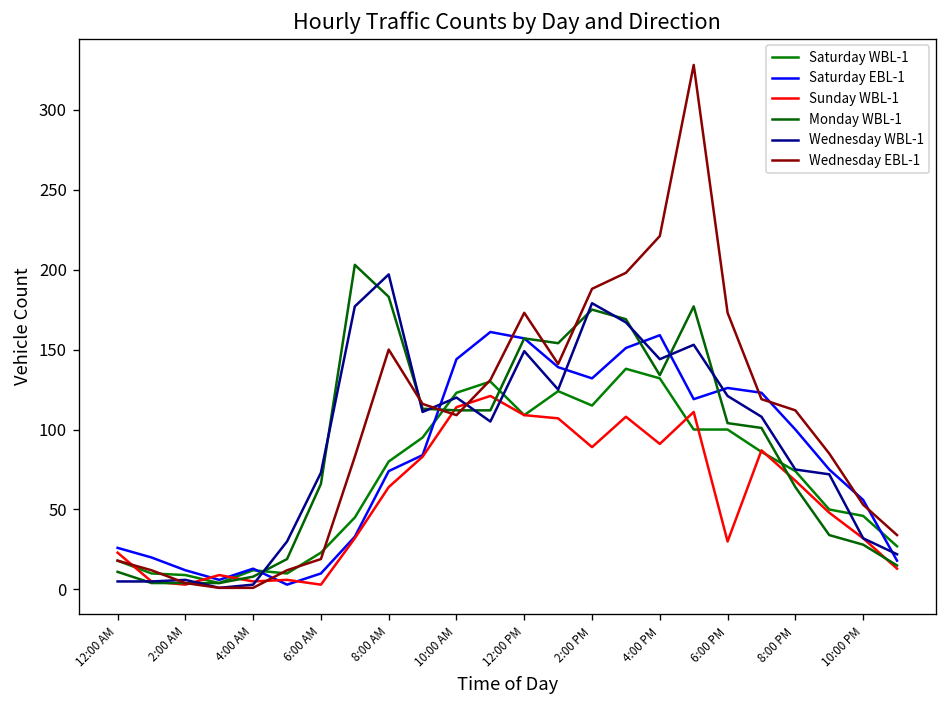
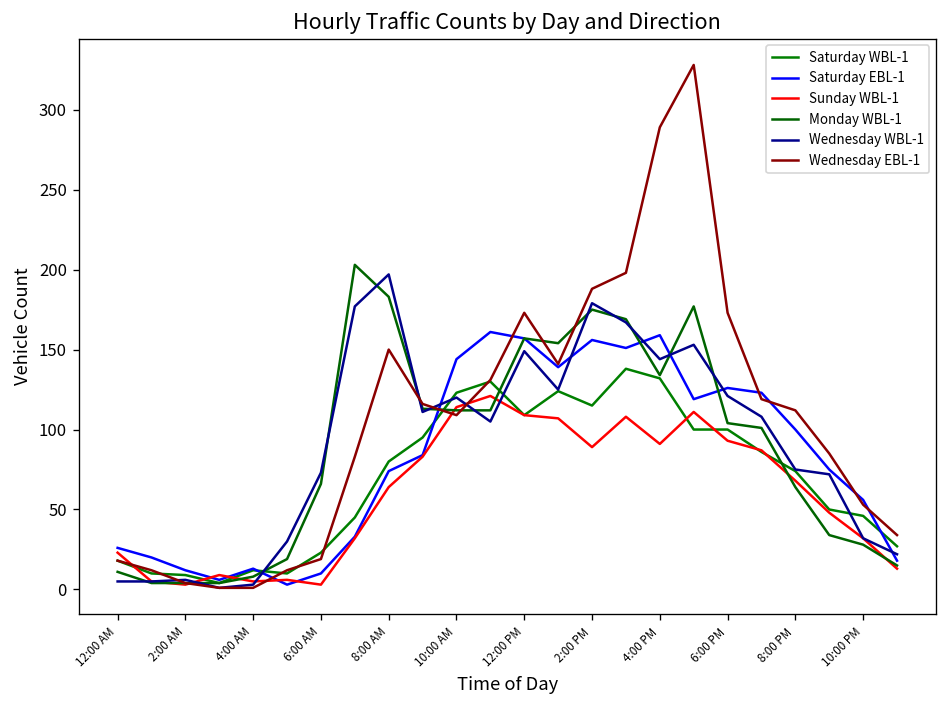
  {
    "Saturday EBL-1": {
      "12:00 AM": 26,
      "2:00 AM": 12,
      "6:00 AM": 10,
      "8:00 AM": 74,
      "10:00 AM": 144,
-     "2:00 PM": 132,
+     "2:00 PM": 156,
      "4:00 PM": 159,
      "6:00 PM": 126,
      "8:00 PM": 100,
      "10:00 PM": 56
    },
    "Sunday WBL-1": {
      "12:00 AM": 23,
      "4:00 AM": 5,
      "6:00 AM": 3,
      "8:00 AM": 64,
      "10:00 AM": 114,
      "2:00 PM": 89,
      "4:00 PM": 91,
-     "6:00 PM": 30,
+     "6:00 PM": 93,
      "8:00 PM": 68
    },
    "Wednesday WBL-1": {
      "12:00 AM": 5,
      "2:00 AM": 6,
      "4:00 AM": 3,
      "6:00 AM": 73,
      "8:00 AM": 197,
      "10:00 AM": 120,
      "12:00 PM": 149,
      "2:00 PM": 179,
      "4:00 PM": 144,
      "6:00 PM": 121
    },
    "Wednesday EBL-1": {
      "4:00 AM": 1,
      "6:00 AM": 19,
      "8:00 AM": 150,
      "10:00 AM": 109,
      "12:00 PM": 173,
      "2:00 PM": 188,
-     "4:00 PM": 221,
+     "4:00 PM": 289,
      "6:00 PM": 173,
      "8:00 PM": 112,
      "10:00 PM": 53
    }
  }
